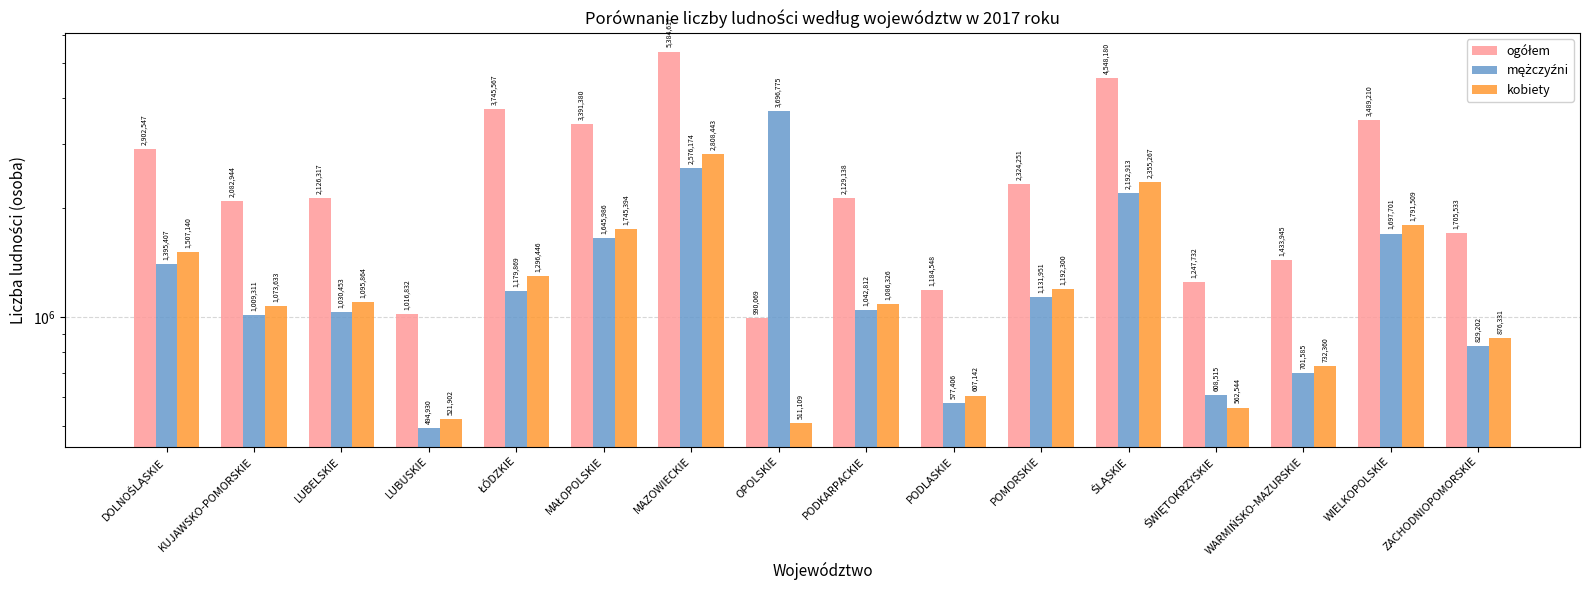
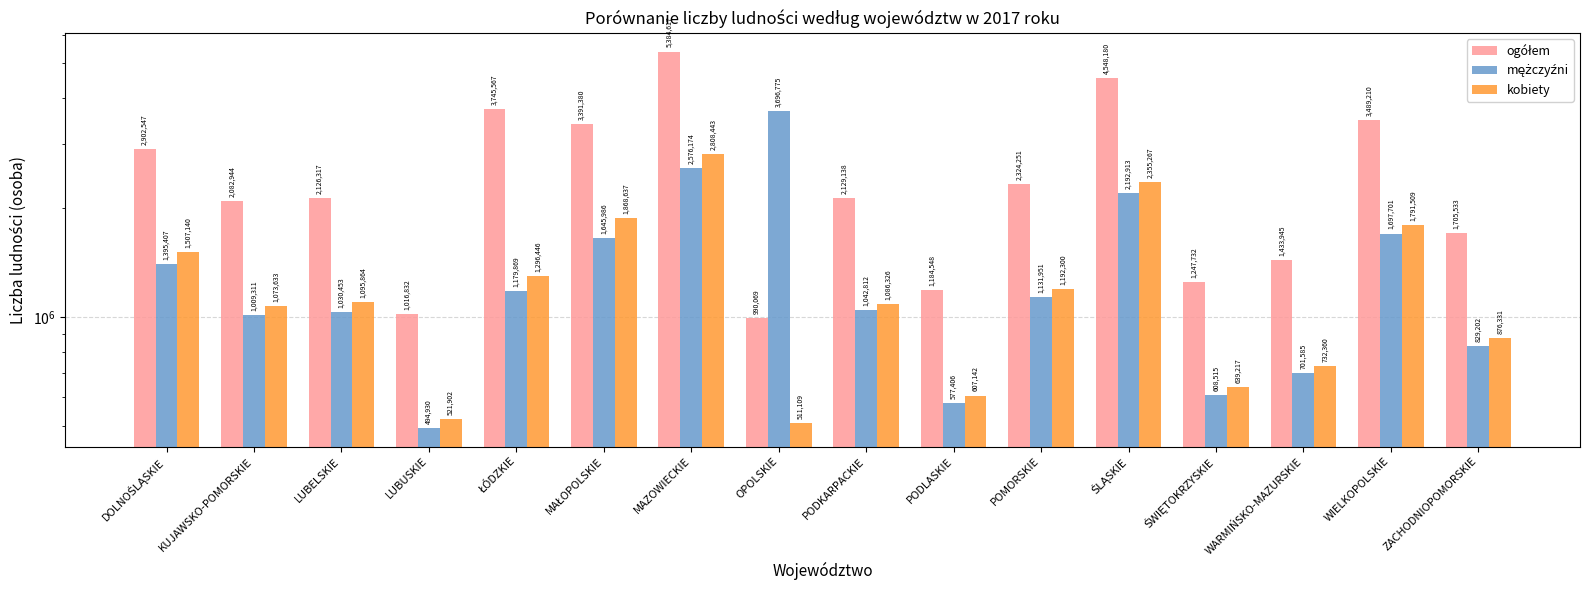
  {
    "ogółem": {
      "DOLNOŚLĄSKIE": "2,902,547",
      "KUJAWSKO-POMORSKIE": "2,082,944",
      "LUBELSKIE": "2,126,317",
      "LUBUSKIE": "1,016,832",
      "ŁÓDZKIE": "3,745,567",
      "MAŁOPOLSKIE": "3,391,380",
      "MAZOWIECKIE": "5,384,617",
      "OPOLSKIE": "990,069",
      "PODKARPACKIE": "2,129,138",
      "PODLASKIE": "1,184,548",
      "POMORSKIE": "2,324,251",
      "ŚLĄSKIE": "4,548,180",
      "ŚWIĘTOKRZYSKIE": "1,247,732",
      "WARMIŃSKO-MAZURSKIE": "1,433,945",
      "WIELKOPOLSKIE": "3,489,210",
      "ZACHODNIOPOMORSKIE": "1,705,533"
    },
    "mężczyźni": {
      "DOLNOŚLĄSKIE": "1,395,407",
      "KUJAWSKO-POMORSKIE": "1,009,311",
      "LUBELSKIE": "1,030,453",
      "LUBUSKIE": "494,930",
      "ŁÓDZKIE": "1,179,869",
      "MAŁOPOLSKIE": "1,645,986",
      "MAZOWIECKIE": "2,576,174",
      "OPOLSKIE": "3,696,775",
      "PODKARPACKIE": "1,042,812",
      "PODLASKIE": "577,406",
      "POMORSKIE": "1,131,951",
      "ŚLĄSKIE": "2,192,913",
      "ŚWIĘTOKRZYSKIE": "608,515",
      "WARMIŃSKO-MAZURSKIE": "701,585",
      "WIELKOPOLSKIE": "1,697,701",
      "ZACHODNIOPOMORSKIE": "829,202"
    },
    "kobiety": {
      "DOLNOŚLĄSKIE": "1,507,140",
      "KUJAWSKO-POMORSKIE": "1,073,633",
      "LUBELSKIE": "1,095,864",
      "LUBUSKIE": "521,902",
      "ŁÓDZKIE": "1,296,446",
-     "MAŁOPOLSKIE": "1,745,394",
+     "MAŁOPOLSKIE": "1,868,637",
      "MAZOWIECKIE": "2,808,443",
      "OPOLSKIE": "511,109",
      "PODKARPACKIE": "1,086,326",
      "PODLASKIE": "607,142",
      "POMORSKIE": "1,192,300",
      "ŚLĄSKIE": "2,355,267",
-     "ŚWIĘTOKRZYSKIE": "562,544",
+     "ŚWIĘTOKRZYSKIE": "639,217",
      "WARMIŃSKO-MAZURSKIE": "732,360",
      "WIELKOPOLSKIE": "1,791,509",
      "ZACHODNIOPOMORSKIE": "876,331"
    }
  }
